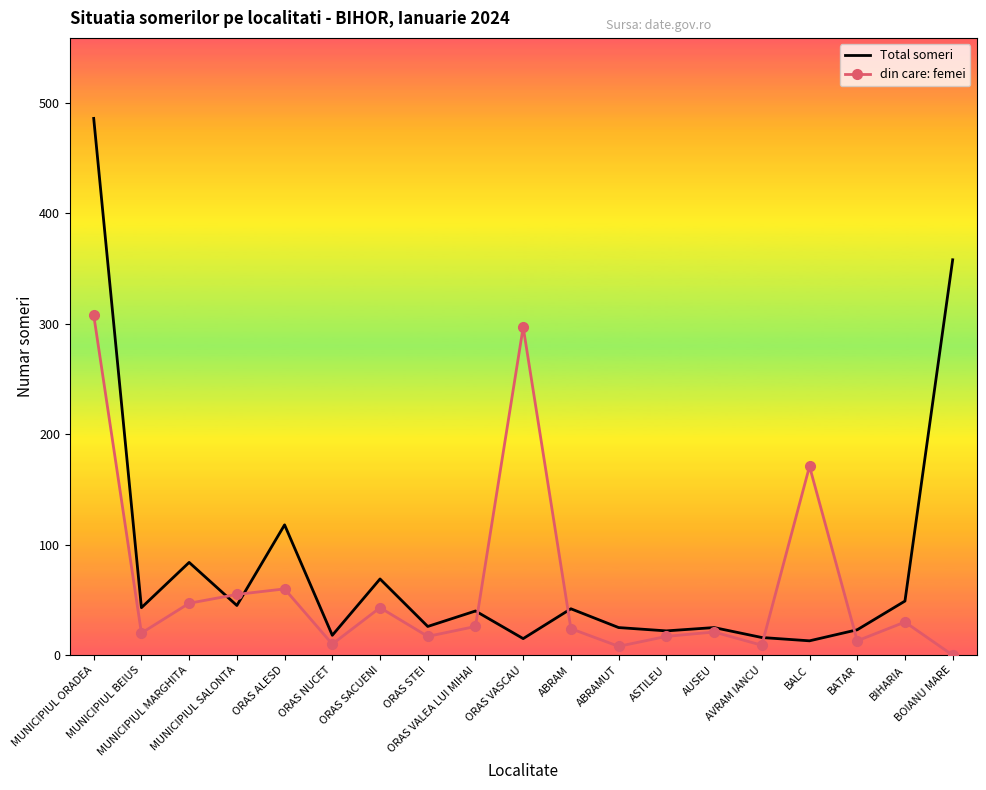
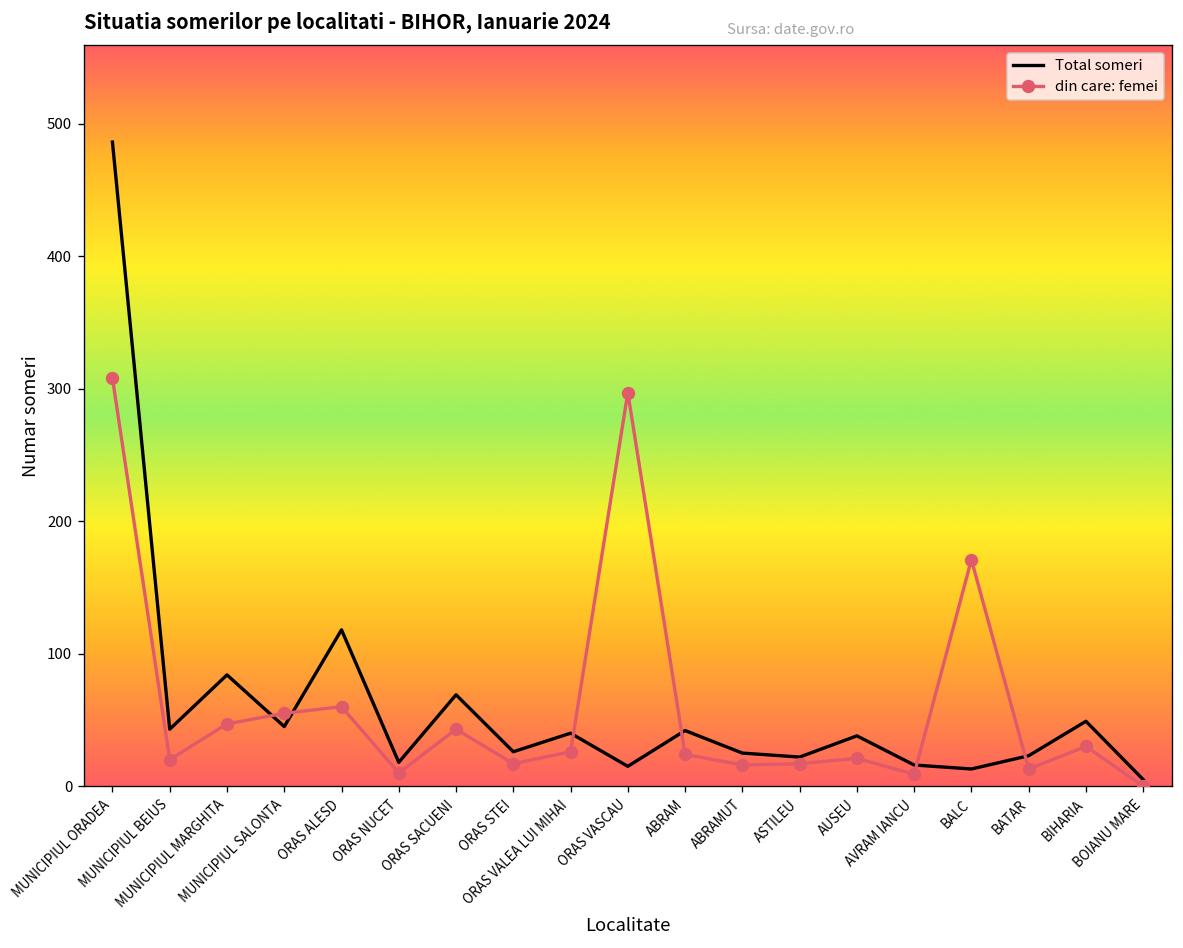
  {
    "Total someri": {
      "MUNICIPIUL ORADEA": 486,
      "MUNICIPIUL BEIUS": 43,
      "MUNICIPIUL MARGHITA": 84,
      "MUNICIPIUL SALONTA": 45,
      "ORAS ALESD": 118,
      "ORAS NUCET": 18,
      "ORAS SACUENI": 69,
      "ORAS STEI": 26,
      "ORAS VALEA LUI MIHAI": 40,
      "ORAS VASCAU": 15,
      "ABRAM": 42,
      "ABRAMUT": 25,
      "ASTILEU": 22,
-     "AUSEU": 25,
+     "AUSEU": 38,
      "AVRAM IANCU": 16,
      "BALC": 13,
      "BATAR": 23,
      "BIHARIA": 49,
-     "BOIANU MARE": 358
+     "BOIANU MARE": 5
    },
    "din care: femei": {
      "MUNICIPIUL ORADEA": 308,
      "MUNICIPIUL BEIUS": 20,
      "MUNICIPIUL MARGHITA": 47,
      "MUNICIPIUL SALONTA": 55,
      "ORAS ALESD": 60,
      "ORAS NUCET": 10,
      "ORAS SACUENI": 43,
      "ORAS STEI": 17,
      "ORAS VALEA LUI MIHAI": 26,
      "ORAS VASCAU": 297,
      "ABRAM": 24,
-     "ABRAMUT": 8,
+     "ABRAMUT": 16,
      "ASTILEU": 17,
      "AUSEU": 21,
      "AVRAM IANCU": 9,
      "BALC": 171,
      "BATAR": 13,
      "BIHARIA": 30,
      "BOIANU MARE": 0
    }
  }
